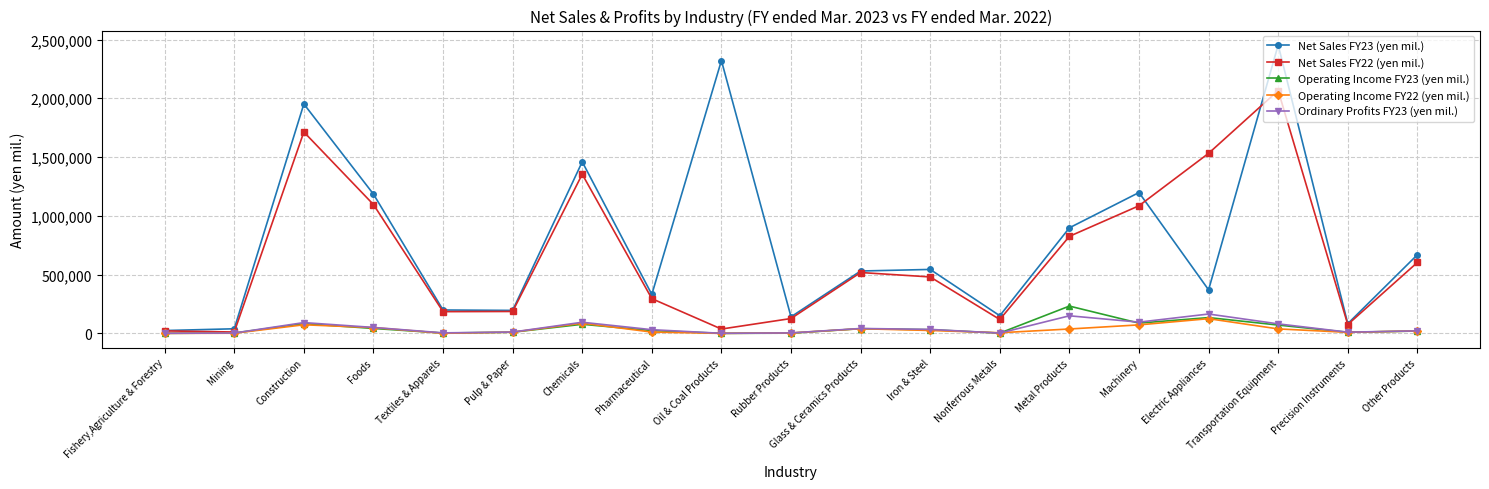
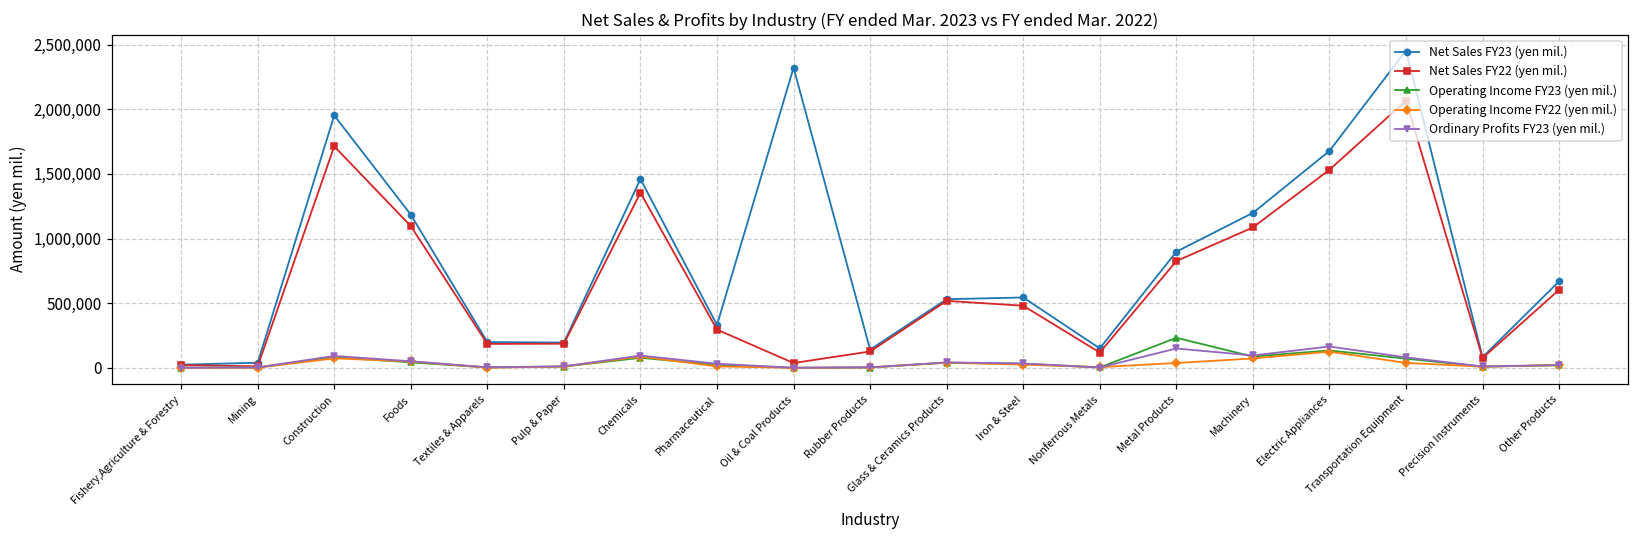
  {
    "Net Sales FY23 (yen mil.)": {
      "Mining": "40,000",
      "Construction": "1,950,000",
      "Foods": "1,190,000",
      "Chemicals": "1,460,000",
      "Pharmaceutical": "330,000",
      "Oil & Coal Products": "2,320,000",
      "Iron & Steel": "540,000",
      "Nonferrous Metals": "150,000",
      "Metal Products": "900,000",
      "Machinery": "1,200,000",
-     "Electric Appliances": "370,000",
+     "Electric Appliances": "1,680,000",
      "Other Products": "670,000"
    },
    "Net Sales FY22 (yen mil.)": {
      "Construction": "1,710,000",
      "Foods": "1,100,000",
      "Chemicals": "1,350,000",
      "Pharmaceutical": "300,000",
      "Oil & Coal Products": "40,000",
      "Iron & Steel": "480,000",
      "Nonferrous Metals": "120,000",
      "Metal Products": "830,000",
      "Machinery": "1,090,000",
      "Electric Appliances": "1,530,000",
      "Other Products": "600,000"
    },
    "Operating Income FY23 (yen mil.)": {
      "Metal Products": "230,000"
    },
    "Operating Income FY22 (yen mil.)": {
      "Metal Products": "40,000",
      "Transportation Equipment": "40,000"
    },
    "Ordinary Profits FY23 (yen mil.)": {
      "Metal Products": "150,000",
      "Electric Appliances": "170,000"
    }
  }
